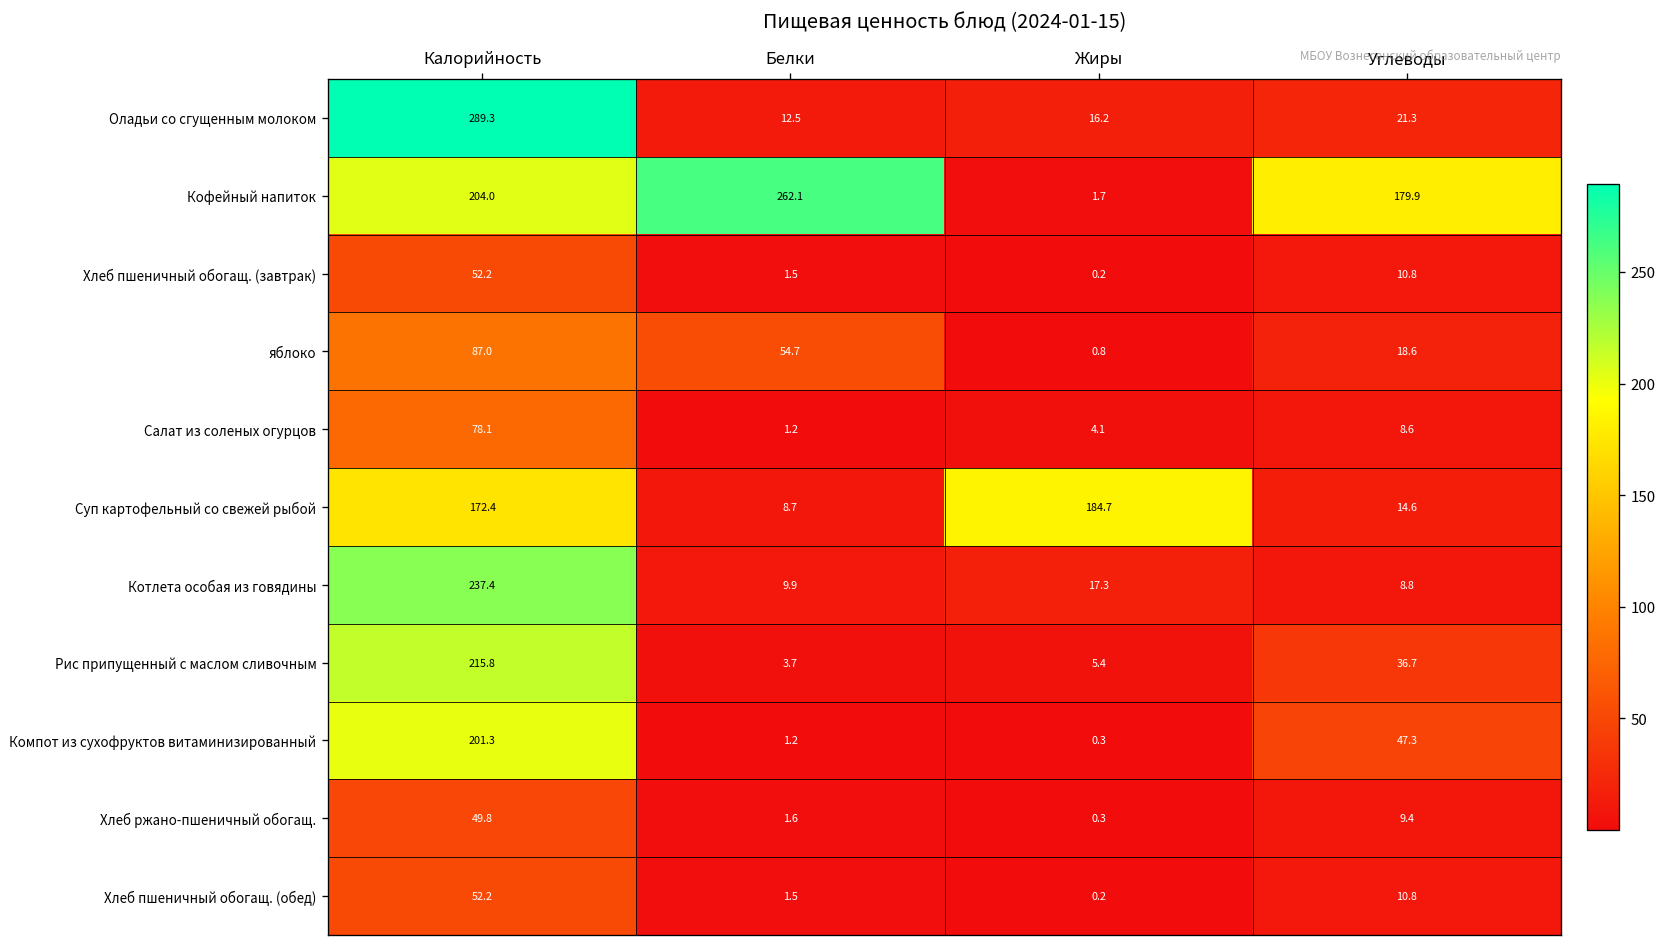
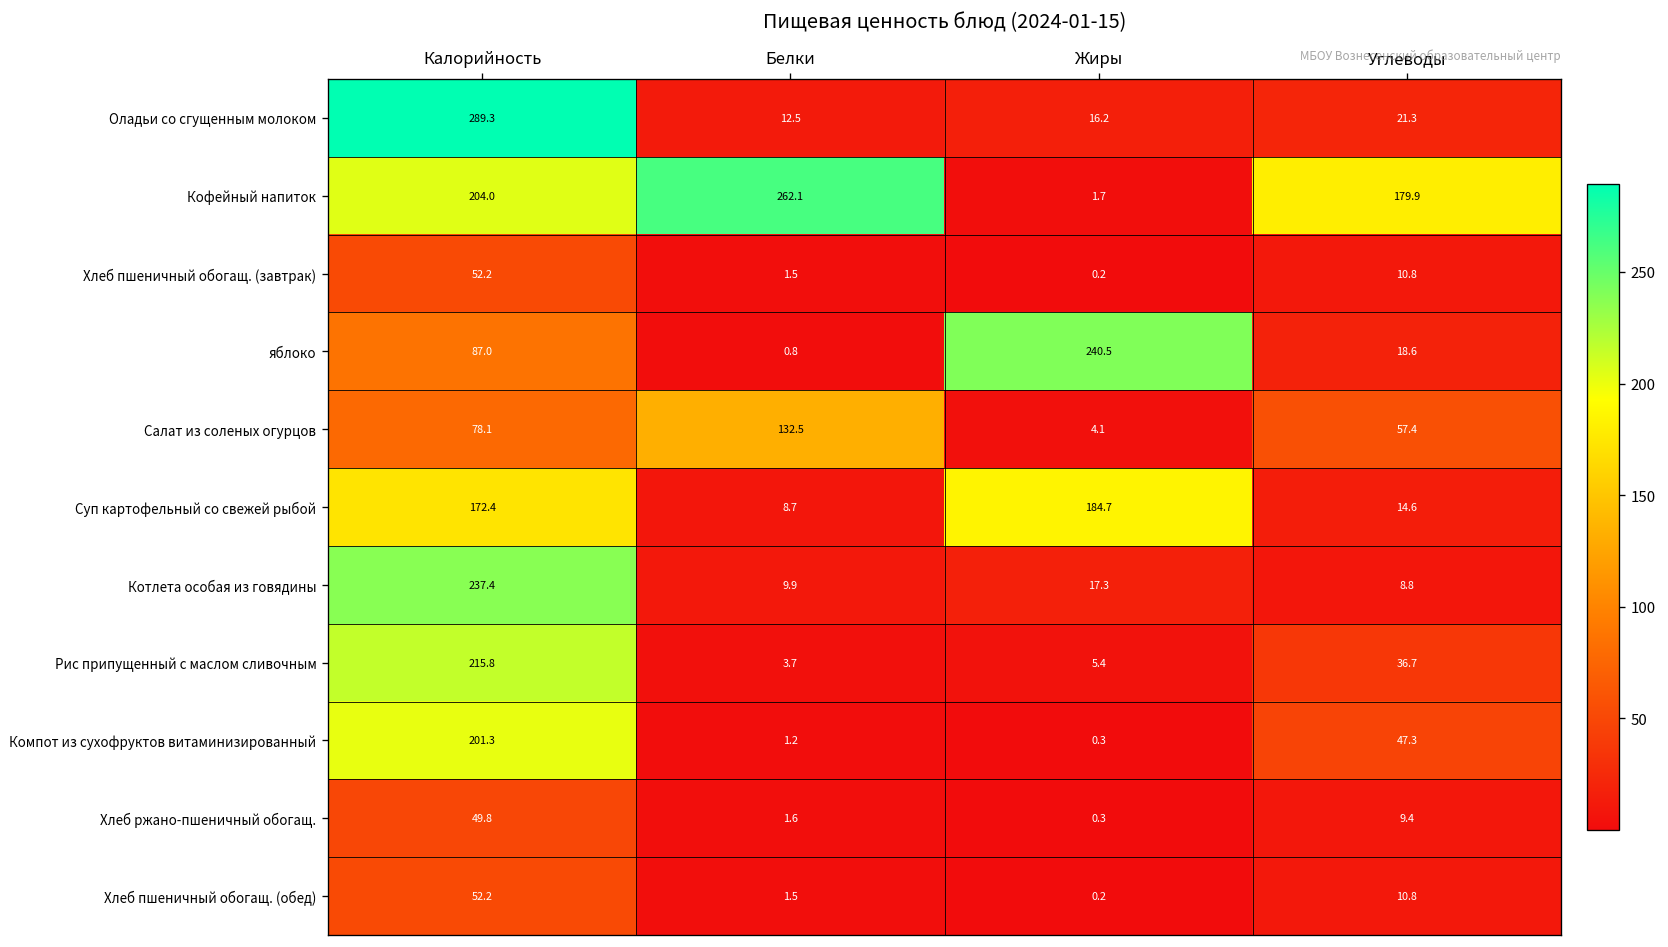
  {
    "Оладьи со сгущенным молоком": {
      "Калорийность": 289.3,
      "Белки": 12.5,
      "Жиры": 16.2,
      "Углеводы": 21.3
    },
    "Кофейный напиток": {
      "Калорийность": 204.0,
      "Белки": 262.1,
      "Жиры": 1.7,
      "Углеводы": 179.9
    },
    "Хлеб пшеничный обогащ. (завтрак)": {
      "Калорийность": 52.2,
      "Белки": 1.5,
      "Жиры": 0.2,
      "Углеводы": 10.8
    },
    "яблоко": {
      "Калорийность": 87.0,
-     "Белки": 54.7,
-     "Жиры": 0.8,
+     "Белки": 0.8,
+     "Жиры": 240.5,
      "Углеводы": 18.6
    },
    "Салат из соленых огурцов": {
      "Калорийность": 78.1,
-     "Белки": 1.2,
+     "Белки": 132.5,
      "Жиры": 4.1,
-     "Углеводы": 8.6
+     "Углеводы": 57.4
    },
    "Суп картофельный со свежей рыбой": {
      "Калорийность": 172.4,
      "Белки": 8.7,
      "Жиры": 184.7,
      "Углеводы": 14.6
    },
    "Котлета особая из говядины": {
      "Калорийность": 237.4,
      "Белки": 9.9,
      "Жиры": 17.3,
      "Углеводы": 8.8
    },
    "Рис припущенный с маслом сливочным": {
      "Калорийность": 215.8,
      "Белки": 3.7,
      "Жиры": 5.4,
      "Углеводы": 36.7
    },
    "Компот из сухофруктов витаминизированный": {
      "Калорийность": 201.3,
      "Белки": 1.2,
      "Жиры": 0.3,
      "Углеводы": 47.3
    },
    "Хлеб ржано-пшеничный обогащ.": {
      "Калорийность": 49.8,
      "Белки": 1.6,
      "Жиры": 0.3,
      "Углеводы": 9.4
    },
    "Хлеб пшеничный обогащ. (обед)": {
      "Калорийность": 52.2,
      "Белки": 1.5,
      "Жиры": 0.2,
      "Углеводы": 10.8
    }
  }
